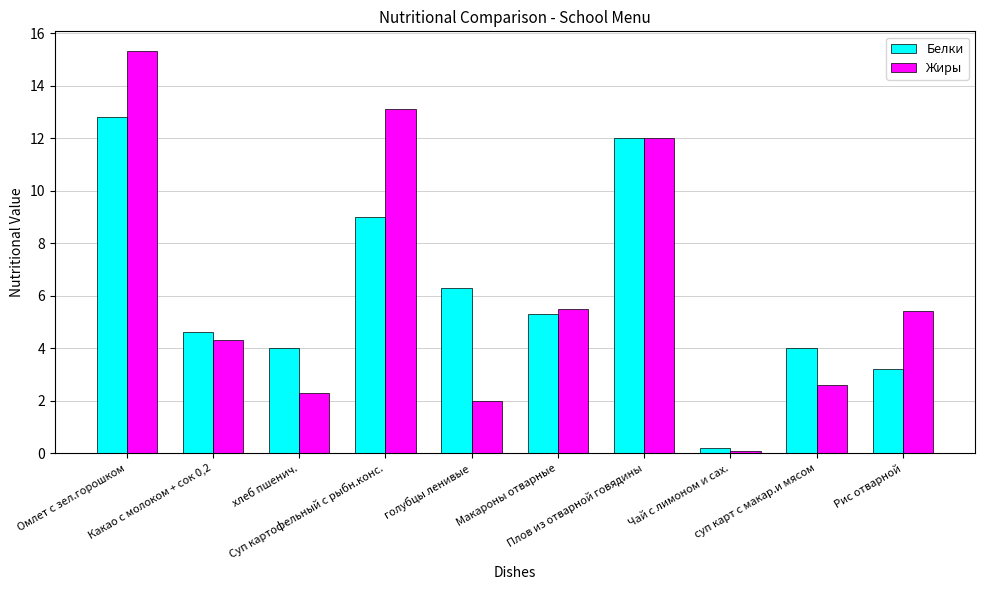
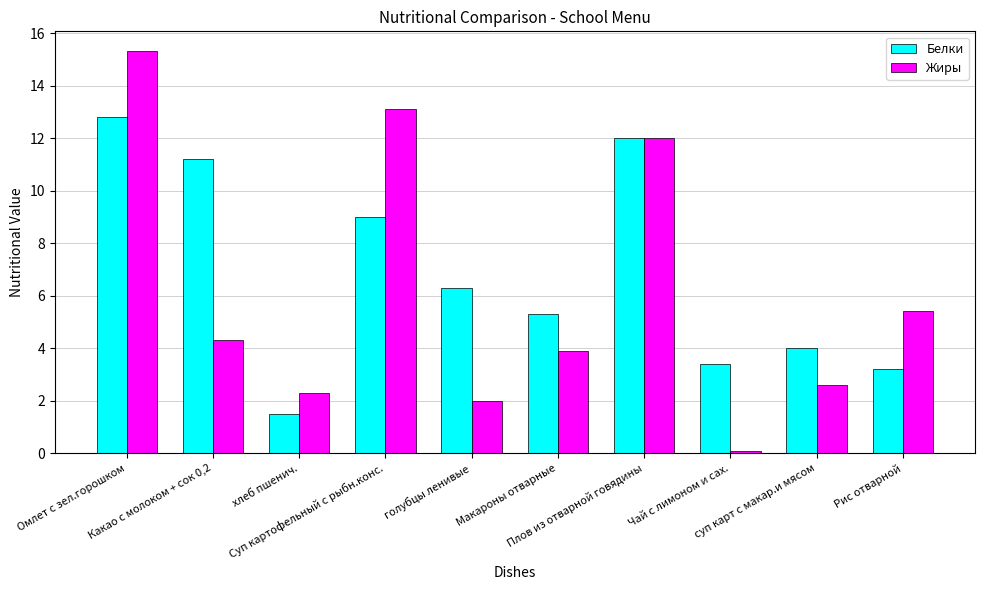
  {
    "Белки": {
      "Омлет с зел.горошком": 12.8,
-     "Какао с молоком + сок 0,2": 4.6,
-     "хлеб пшенич.": 4.0,
+     "Какао с молоком + сок 0,2": 11.2,
+     "хлеб пшенич.": 1.5,
      "Суп картофельный с рыбн.конс.": 9.0,
      "голубцы ленивые": 6.3,
      "Макароны отварные": 5.3,
      "Плов из отварной говядины": 12.0,
-     "Чай с лимоном и сах.": 0.2,
+     "Чай с лимоном и сах.": 3.4,
      "суп карт с макар.и мясом": 4.0,
      "Рис отварной": 3.2
    },
    "Жиры": {
      "Омлет с зел.горошком": 15.3,
      "Какао с молоком + сок 0,2": 4.3,
      "хлеб пшенич.": 2.3,
      "Суп картофельный с рыбн.конс.": 13.1,
      "голубцы ленивые": 2.0,
-     "Макароны отварные": 5.5,
+     "Макароны отварные": 3.9,
      "Плов из отварной говядины": 12.0,
      "Чай с лимоном и сах.": 0.1,
      "суп карт с макар.и мясом": 2.6,
      "Рис отварной": 5.4
    }
  }
